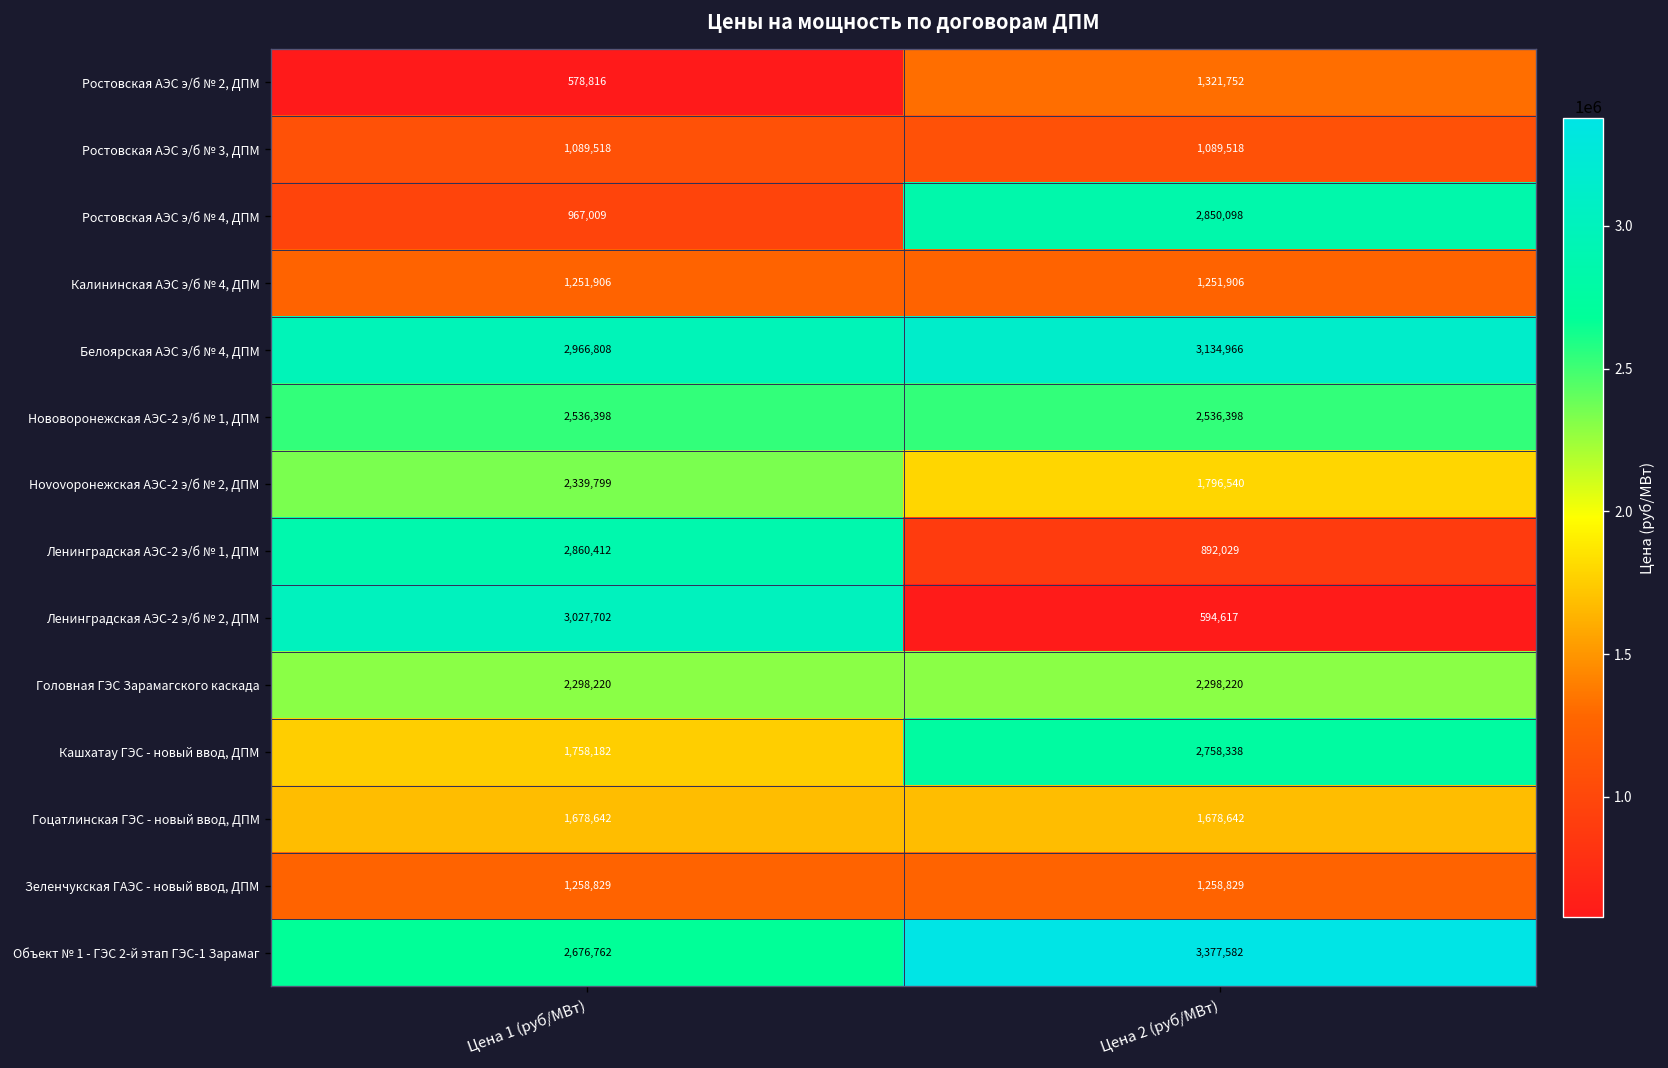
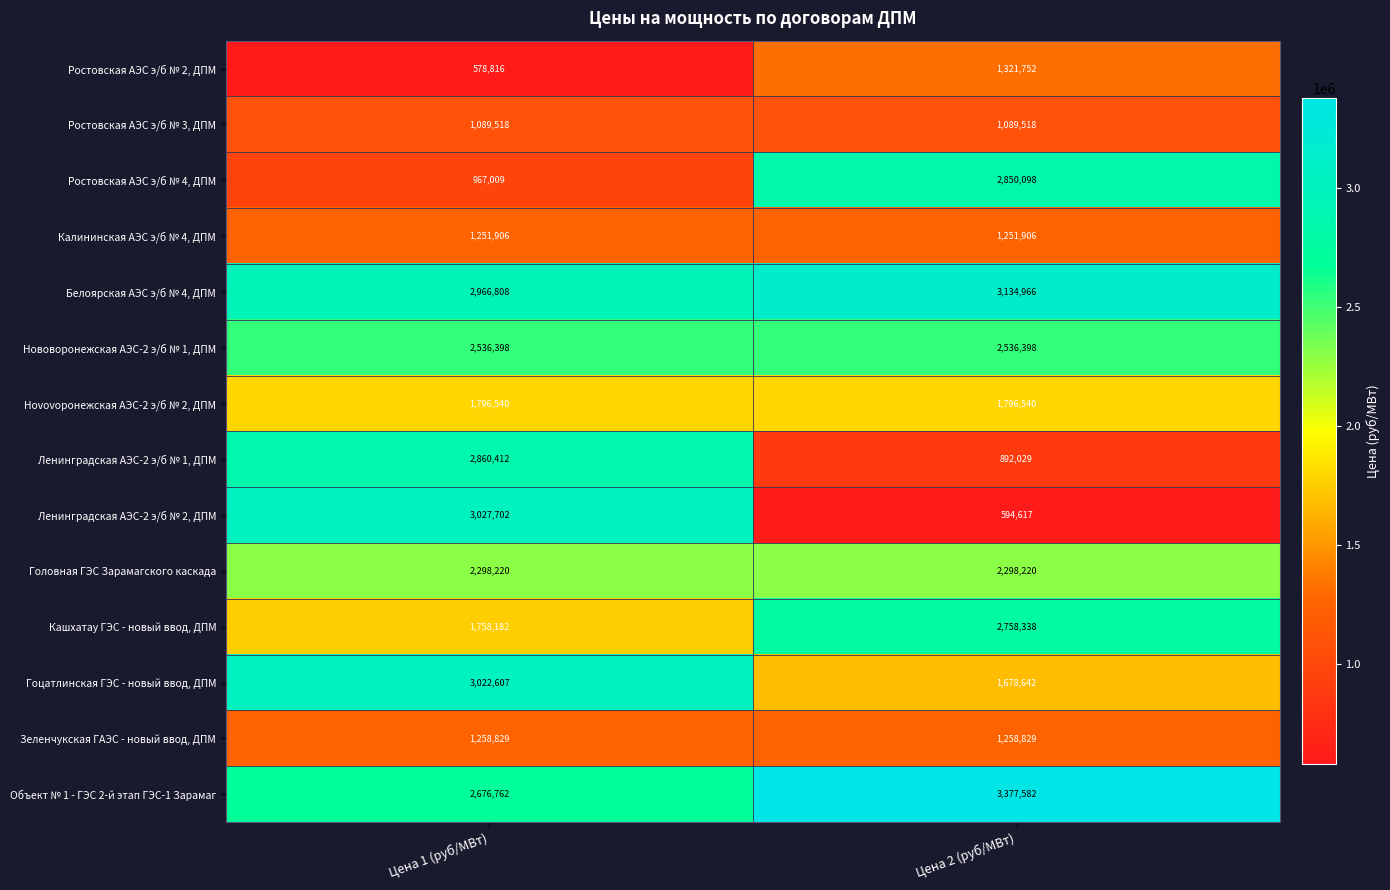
  {
    "Ростовская АЭС э/б № 2, ДПМ": {
      "Цена 1 (руб/МВт)": "578,816",
      "Цена 2 (руб/МВт)": "1,321,752"
    },
    "Ростовская АЭС э/б № 3, ДПМ": {
      "Цена 1 (руб/МВт)": "1,089,518",
      "Цена 2 (руб/МВт)": "1,089,518"
    },
    "Ростовская АЭС э/б № 4, ДПМ": {
      "Цена 1 (руб/МВт)": "967,009",
      "Цена 2 (руб/МВт)": "2,850,098"
    },
    "Калининская АЭС э/б № 4, ДПМ": {
      "Цена 1 (руб/МВт)": "1,251,906",
      "Цена 2 (руб/МВт)": "1,251,906"
    },
    "Белоярская АЭС э/б № 4, ДПМ": {
      "Цена 1 (руб/МВт)": "2,966,808",
      "Цена 2 (руб/МВт)": "3,134,966"
    },
    "Нововоронежская АЭС-2 э/б № 1, ДПМ": {
      "Цена 1 (руб/МВт)": "2,536,398",
      "Цена 2 (руб/МВт)": "2,536,398"
    },
    "Нovovоронежская АЭС-2 э/б № 2, ДПМ": {
-     "Цена 1 (руб/МВт)": "2,339,799",
+     "Цена 1 (руб/МВт)": "1,796,540",
      "Цена 2 (руб/МВт)": "1,796,540"
    },
    "Ленинградская АЭС-2 э/б № 1, ДПМ": {
      "Цена 1 (руб/МВт)": "2,860,412",
      "Цена 2 (руб/МВт)": "892,029"
    },
    "Ленинградская АЭС-2 э/б № 2, ДПМ": {
      "Цена 1 (руб/МВт)": "3,027,702",
      "Цена 2 (руб/МВт)": "594,617"
    },
    "Головная ГЭС Зарамагского каскада": {
      "Цена 1 (руб/МВт)": "2,298,220",
      "Цена 2 (руб/МВт)": "2,298,220"
    },
    "Кашхатау ГЭС - новый ввод, ДПМ": {
      "Цена 1 (руб/МВт)": "1,758,182",
      "Цена 2 (руб/МВт)": "2,758,338"
    },
    "Гоцатлинская ГЭС - новый ввод, ДПМ": {
-     "Цена 1 (руб/МВт)": "1,678,642",
+     "Цена 1 (руб/МВт)": "3,022,607",
      "Цена 2 (руб/МВт)": "1,678,642"
    },
    "Зеленчукская ГАЭС - новый ввод, ДПМ": {
      "Цена 1 (руб/МВт)": "1,258,829",
      "Цена 2 (руб/МВт)": "1,258,829"
    },
    "Объект № 1 - ГЭС 2-й этап ГЭС-1 Зарамаг": {
      "Цена 1 (руб/МВт)": "2,676,762",
      "Цена 2 (руб/МВт)": "3,377,582"
    }
  }
